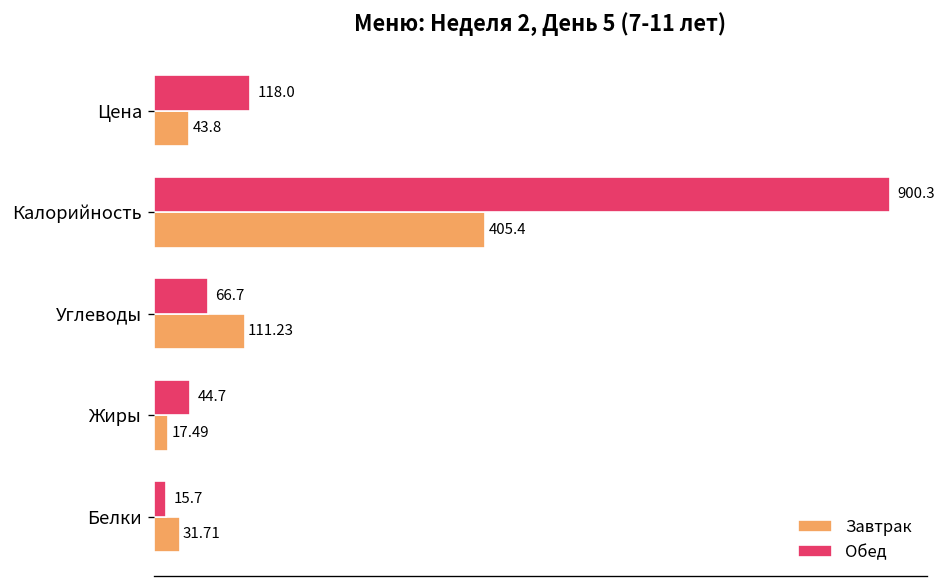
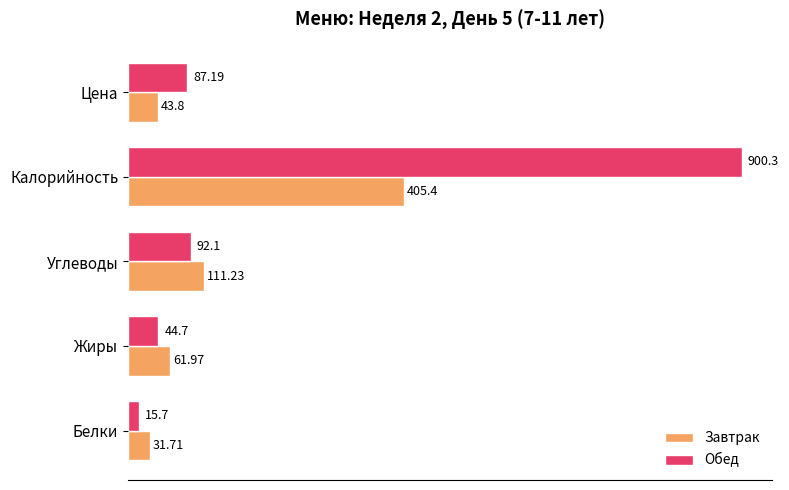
  {
    "Завтрак": {
      "Цена": 43.8,
      "Калорийность": 405.4,
      "Углеводы": 111.23,
-     "Жиры": 17.49,
+     "Жиры": 61.97,
      "Белки": 31.71
    },
    "Обед": {
-     "Цена": 118.0,
+     "Цена": 87.19,
      "Калорийность": 900.3,
-     "Углеводы": 66.7,
+     "Углеводы": 92.1,
      "Жиры": 44.7,
      "Белки": 15.7
    }
  }
